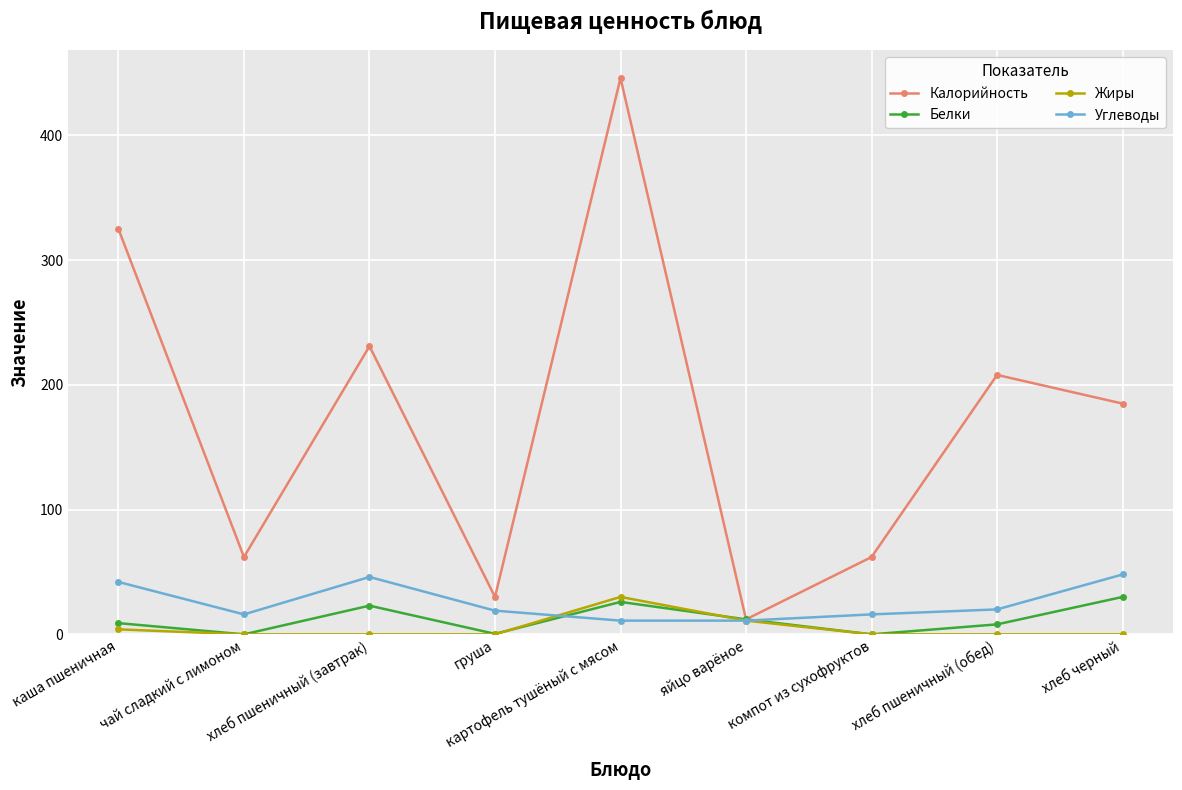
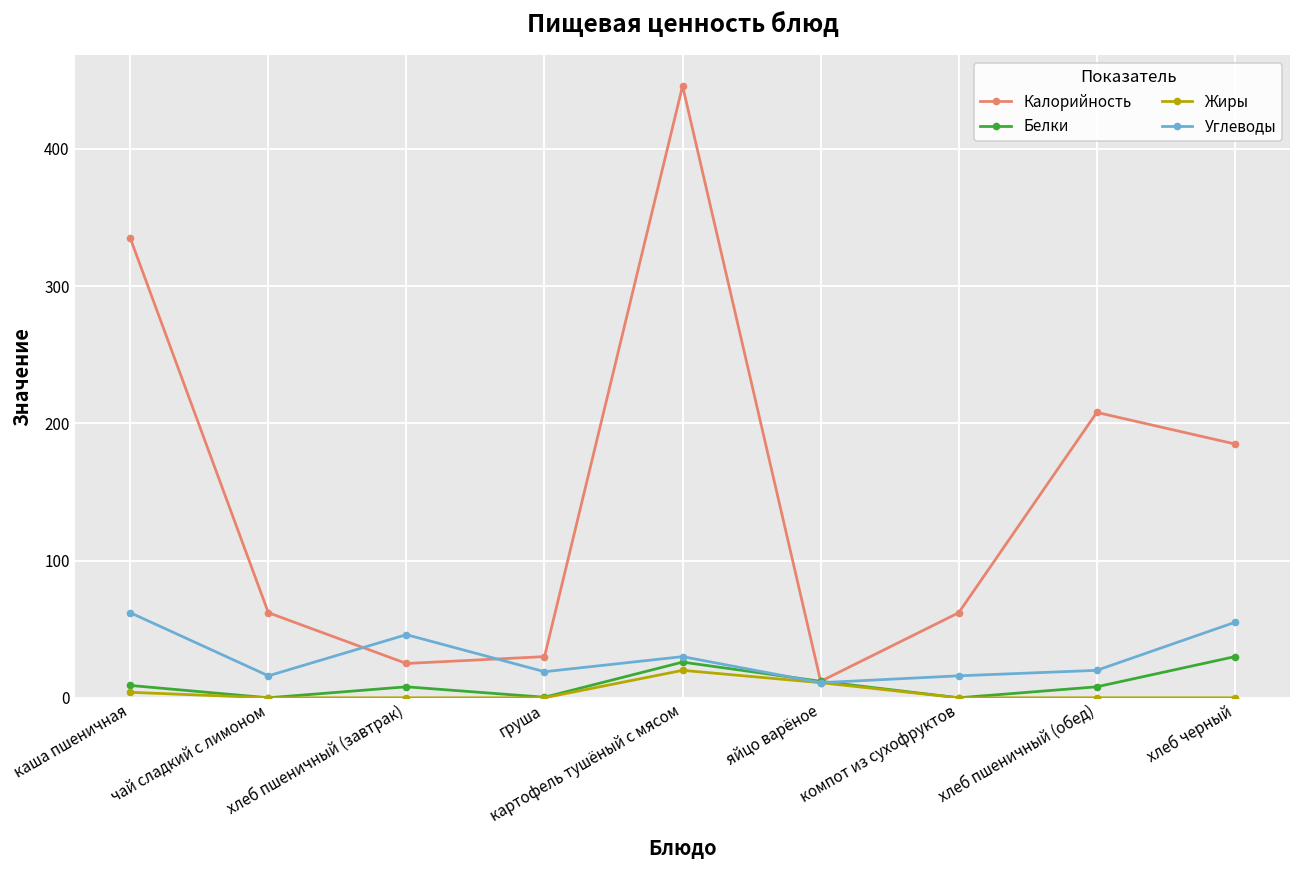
  {
    "Калорийность": {
-     "каша пшеничная": 325,
+     "каша пшеничная": 335,
      "чай сладкий с лимоном": 62,
-     "хлеб пшеничный (завтрак)": 231,
+     "хлеб пшеничный (завтрак)": 25,
      "груша": 30,
      "картофель тушёный с мясом": 446,
      "компот из сухофруктов": 62,
      "хлеб пшеничный (обед)": 208,
      "хлеб черный": 185
    },
    "Белки": {
      "каша пшеничная": 9,
-     "хлеб пшеничный (завтрак)": 23,
+     "хлеб пшеничный (завтрак)": 8,
      "картофель тушёный с мясом": 26,
      "хлеб пшеничный (обед)": 8,
      "хлеб черный": 30
    },
    "Жиры": {
      "каша пшеничная": 4,
      "хлеб пшеничный (завтрак)": 0,
-     "картофель тушёный с мясом": 30,
+     "картофель тушёный с мясом": 20,
      "хлеб пшеничный (обед)": 0,
      "хлеб черный": 0
    },
    "Углеводы": {
-     "каша пшеничная": 42,
+     "каша пшеничная": 62,
      "чай сладкий с лимоном": 16,
      "хлеб пшеничный (завтрак)": 46,
      "груша": 19,
-     "картофель тушёный с мясом": 11,
+     "картофель тушёный с мясом": 30,
      "компот из сухофруктов": 16,
      "хлеб пшеничный (обед)": 20,
-     "хлеб черный": 48
+     "хлеб черный": 55
    }
  }
